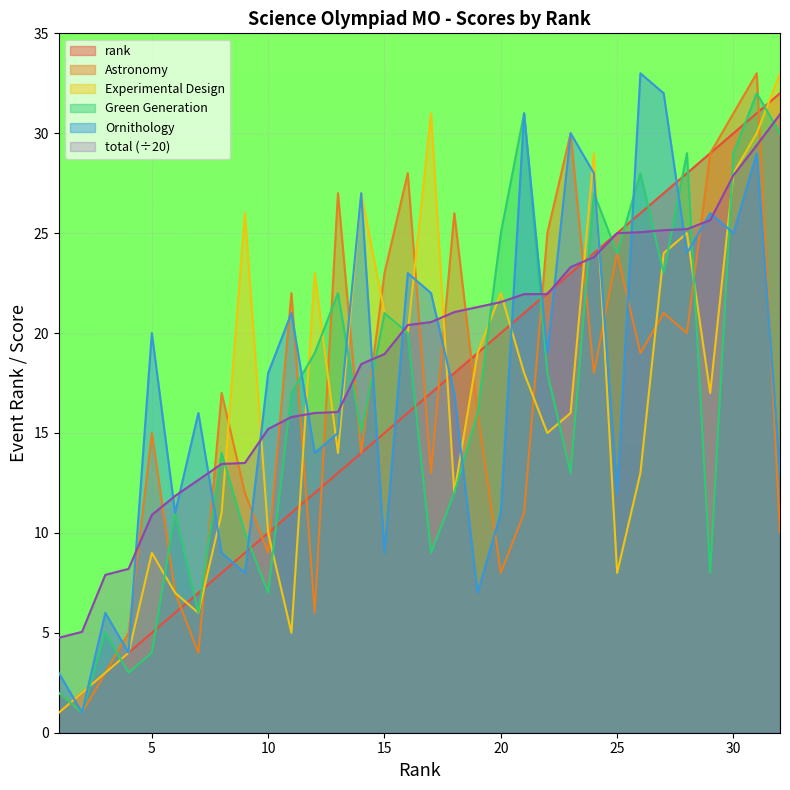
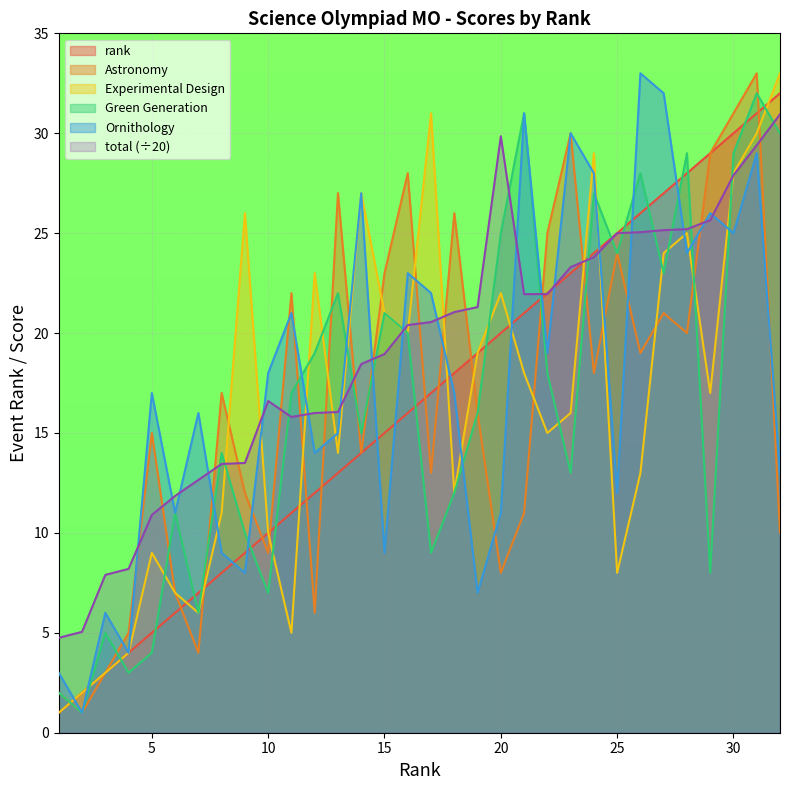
  {
    "Green Generation": {
      "5": 4.0,
      "10": 7.0,
      "20": 25.0,
      "30": 29.0
    },
    "Ornithology": {
-     "5": 20,
+     "5": 17,
      "10": 18,
      "15": 9,
      "20": 11,
      "25": 12,
      "30": 25
    },
    "total (÷20)": {
      "5": 10.9,
-     "10": 15.2,
+     "10": 16.6,
      "15": 19.0,
-     "20": 21.6
+     "20": 29.9
    }
  }
